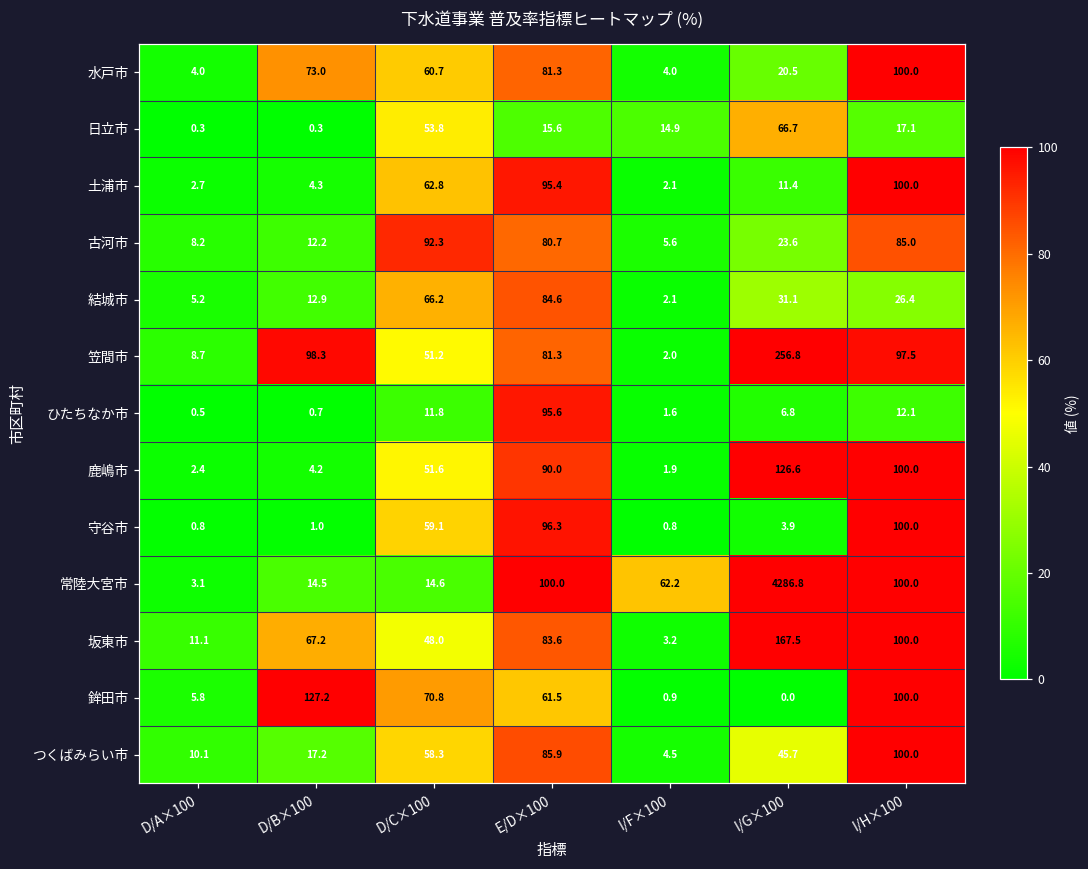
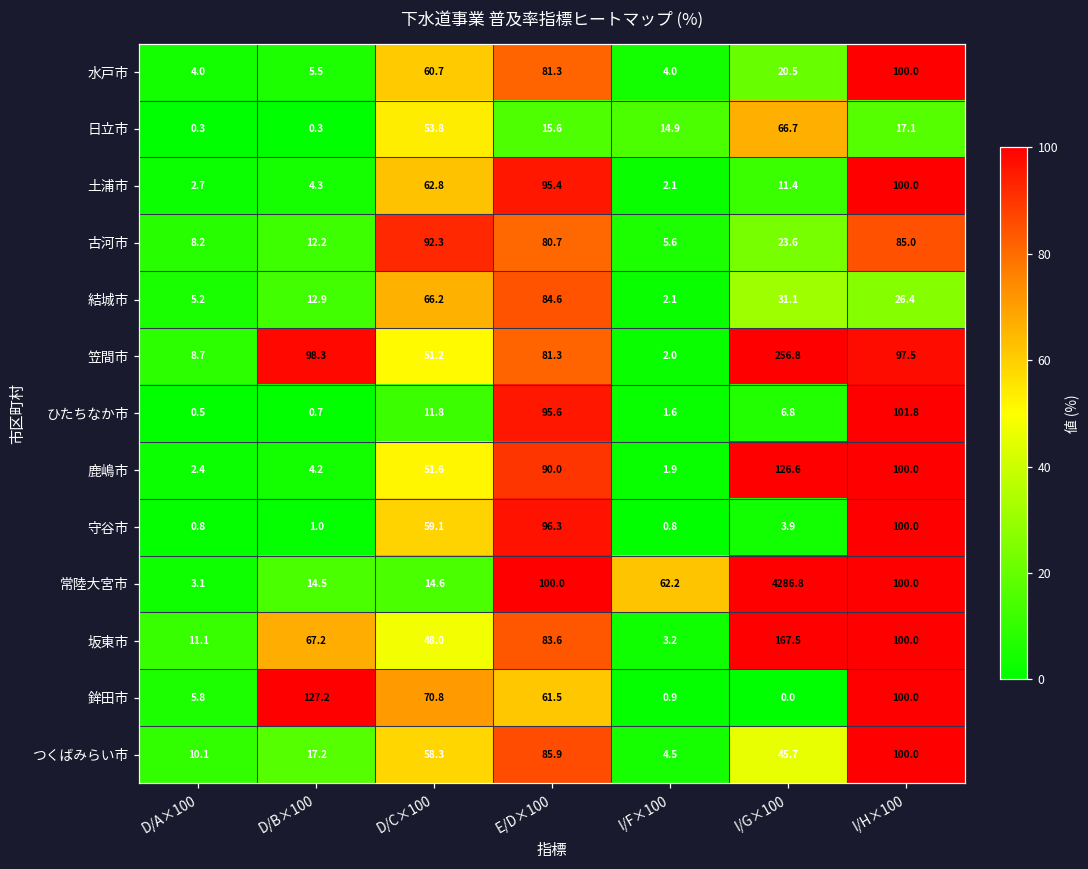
  {
    "水戸市": {
      "D/A×100": 4.0,
-     "D/B×100": 73.0,
+     "D/B×100": 5.5,
      "D/C×100": 60.7,
      "E/D×100": 81.3,
      "I/F×100": 4.0,
      "I/G×100": 20.5,
      "I/H×100": 100.0
    },
    "日立市": {
      "D/A×100": 0.3,
      "D/B×100": 0.3,
      "D/C×100": 53.8,
      "E/D×100": 15.6,
      "I/F×100": 14.9,
      "I/G×100": 66.7,
      "I/H×100": 17.1
    },
    "土浦市": {
      "D/A×100": 2.7,
      "D/B×100": 4.3,
      "D/C×100": 62.8,
      "E/D×100": 95.4,
      "I/F×100": 2.1,
      "I/G×100": 11.4,
      "I/H×100": 100.0
    },
    "古河市": {
      "D/A×100": 8.2,
      "D/B×100": 12.2,
      "D/C×100": 92.3,
      "E/D×100": 80.7,
      "I/F×100": 5.6,
      "I/G×100": 23.6,
      "I/H×100": 85.0
    },
    "結城市": {
      "D/A×100": 5.2,
      "D/B×100": 12.9,
      "D/C×100": 66.2,
      "E/D×100": 84.6,
      "I/F×100": 2.1,
      "I/G×100": 31.1,
      "I/H×100": 26.4
    },
    "笠間市": {
      "D/A×100": 8.7,
      "D/B×100": 98.3,
      "D/C×100": 51.2,
      "E/D×100": 81.3,
      "I/F×100": 2.0,
      "I/G×100": 256.8,
      "I/H×100": 97.5
    },
    "ひたちなか市": {
      "D/A×100": 0.5,
      "D/B×100": 0.7,
      "D/C×100": 11.8,
      "E/D×100": 95.6,
      "I/F×100": 1.6,
      "I/G×100": 6.8,
-     "I/H×100": 12.1
+     "I/H×100": 101.8
    },
    "鹿嶋市": {
      "D/A×100": 2.4,
      "D/B×100": 4.2,
      "D/C×100": 51.6,
      "E/D×100": 90.0,
      "I/F×100": 1.9,
      "I/G×100": 126.6,
      "I/H×100": 100.0
    },
    "守谷市": {
      "D/A×100": 0.8,
      "D/B×100": 1.0,
      "D/C×100": 59.1,
      "E/D×100": 96.3,
      "I/F×100": 0.8,
      "I/G×100": 3.9,
      "I/H×100": 100.0
    },
    "常陸大宮市": {
      "D/A×100": 3.1,
      "D/B×100": 14.5,
      "D/C×100": 14.6,
      "E/D×100": 100.0,
      "I/F×100": 62.2,
      "I/G×100": 4286.8,
      "I/H×100": 100.0
    },
    "坂東市": {
      "D/A×100": 11.1,
      "D/B×100": 67.2,
      "D/C×100": 48.0,
      "E/D×100": 83.6,
      "I/F×100": 3.2,
      "I/G×100": 167.5,
      "I/H×100": 100.0
    },
    "鉾田市": {
      "D/A×100": 5.8,
      "D/B×100": 127.2,
      "D/C×100": 70.8,
      "E/D×100": 61.5,
      "I/F×100": 0.9,
      "I/G×100": 0.0,
      "I/H×100": 100.0
    },
    "つくばみらい市": {
      "D/A×100": 10.1,
      "D/B×100": 17.2,
      "D/C×100": 58.3,
      "E/D×100": 85.9,
      "I/F×100": 4.5,
      "I/G×100": 45.7,
      "I/H×100": 100.0
    }
  }
